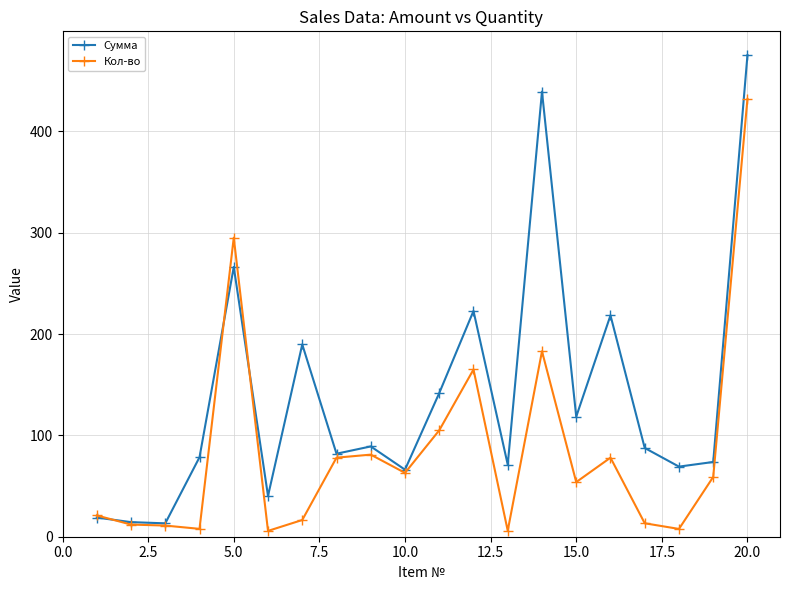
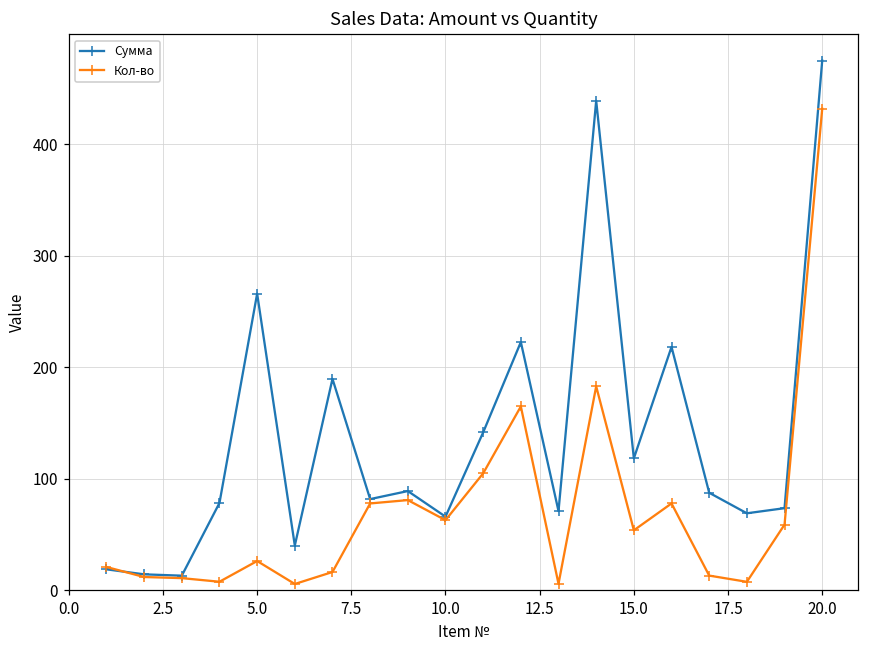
  {
    "Сумма": {
      "5.0": 266,
      "10.0": 66,
      "15.0": 118,
      "20.0": 475
    },
    "Кол-во": {
-     "5.0": 295,
+     "5.0": 26,
      "10.0": 63,
      "15.0": 54,
      "20.0": 432
    }
  }
